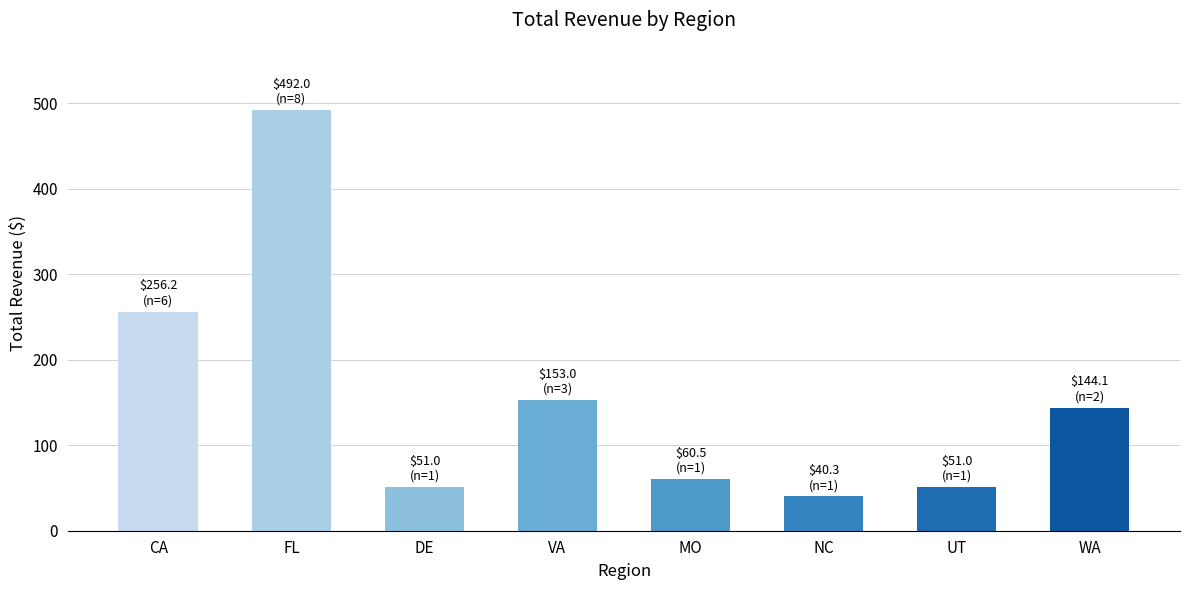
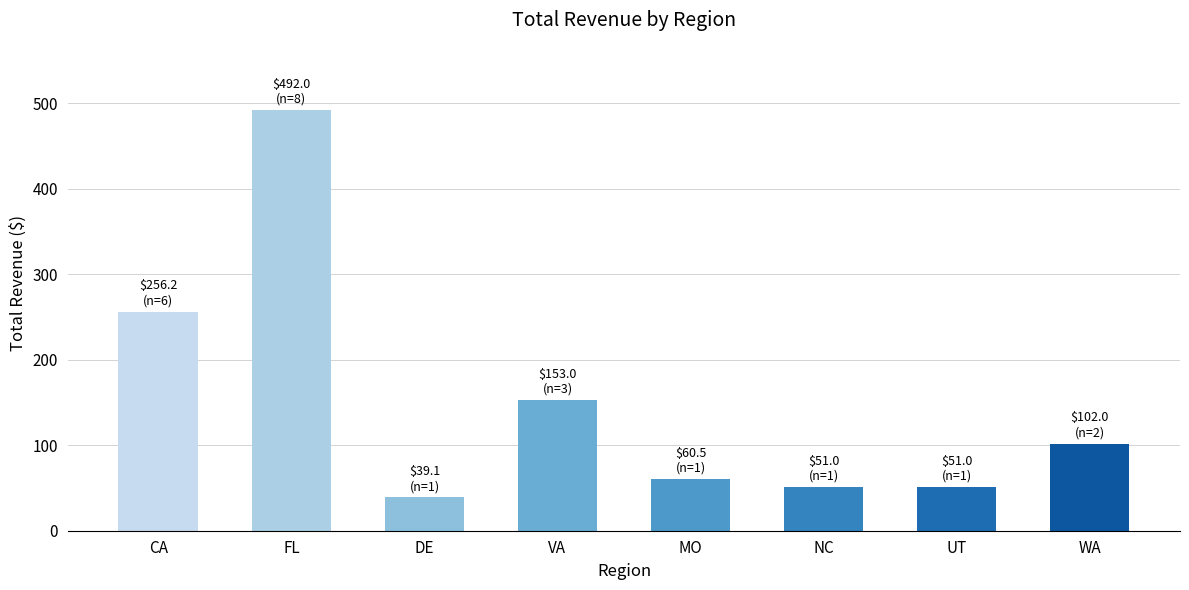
  {
    "CA": "$256.2",
    "FL": "$492.0",
-   "DE": "$51.0",
+   "DE": "$39.1",
    "VA": "$153.0",
    "MO": "$60.5",
-   "NC": "$40.3",
+   "NC": "$51.0",
    "UT": "$51.0",
-   "WA": "$144.1"
+   "WA": "$102.0"
  }
